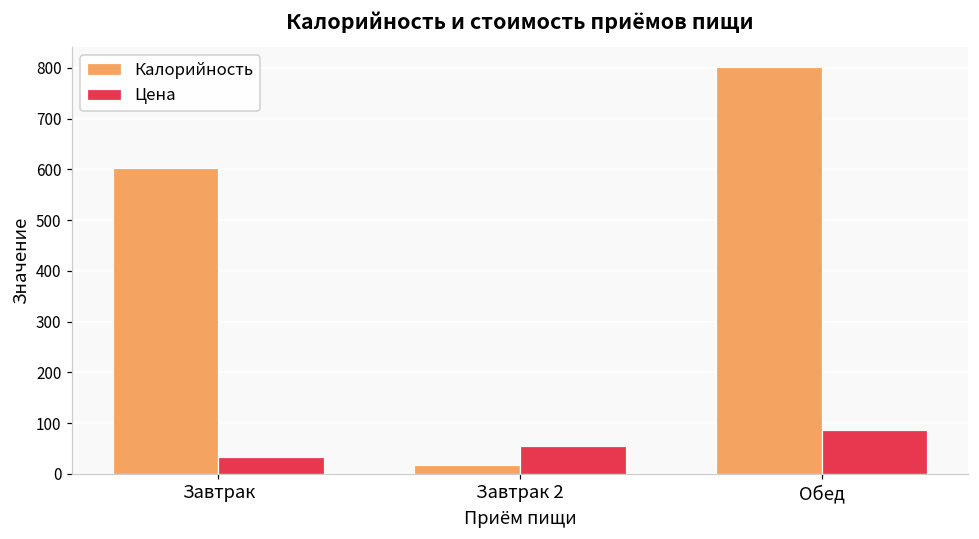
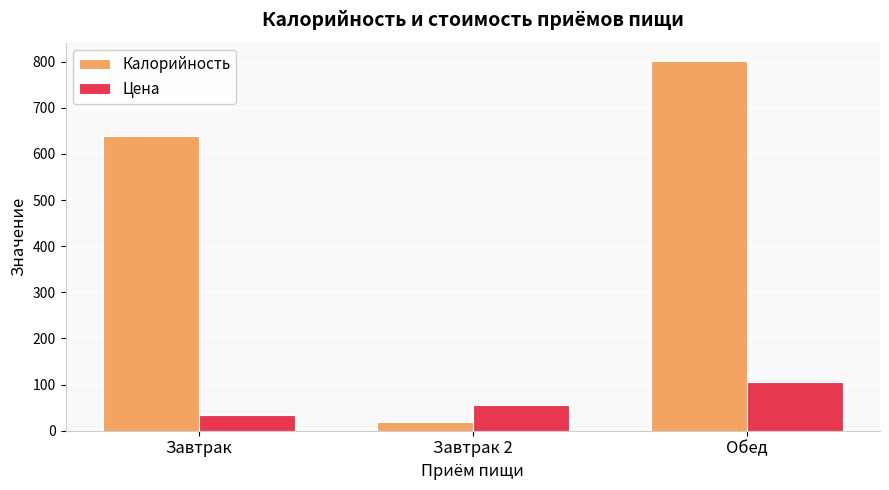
  {
    "Калорийность": {
-     "Завтрак": 600,
+     "Завтрак": 640,
      "Завтрак 2": 20,
      "Обед": 800
    },
    "Цена": {
      "Завтрак": 30,
      "Завтрак 2": 50,
-     "Обед": 90
+     "Обед": 110
    }
  }
